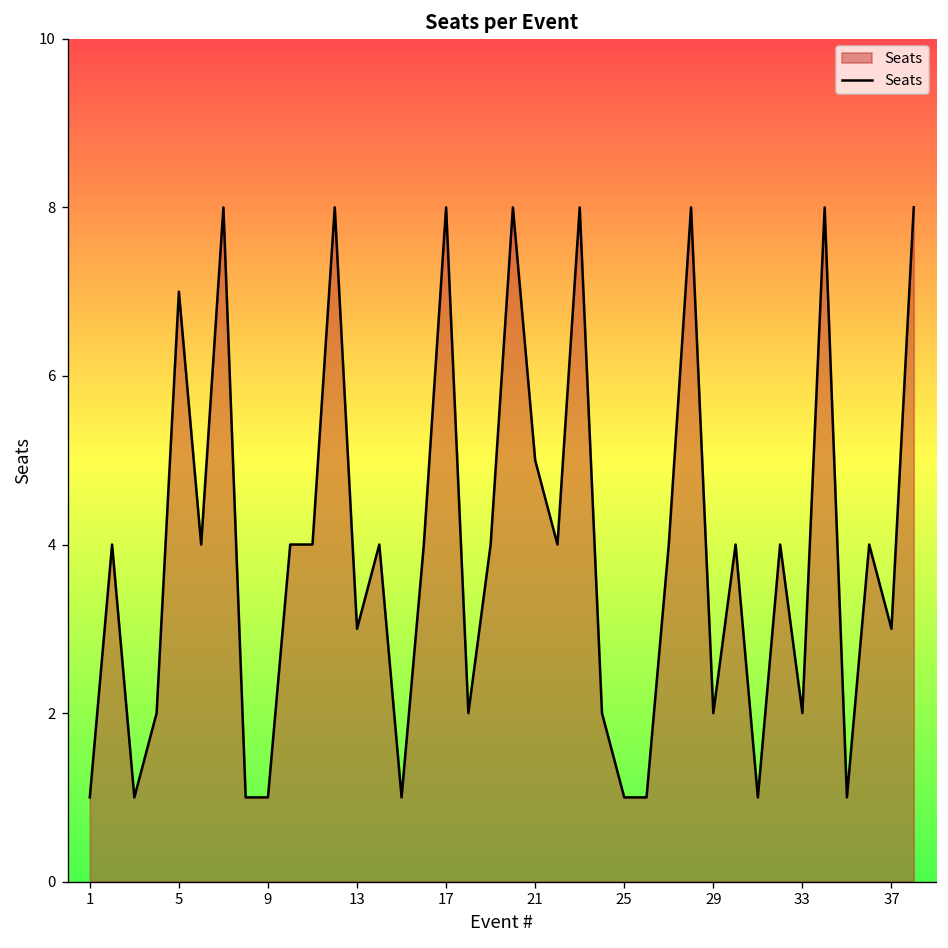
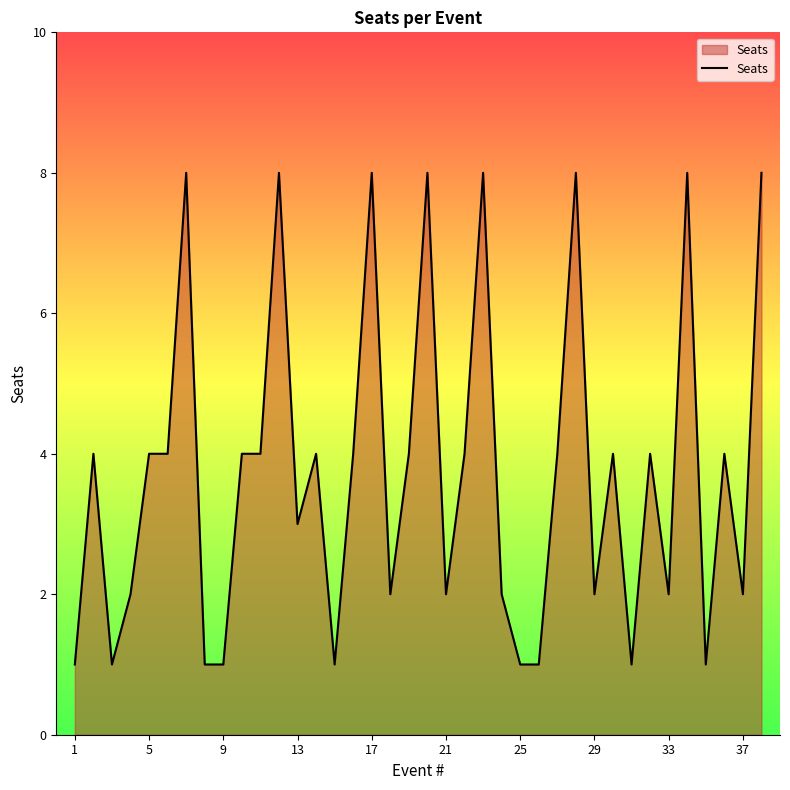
  {
    "1": 1,
-   "5": 7,
+   "5": 4,
    "9": 1,
    "13": 3,
    "17": 8,
-   "21": 5,
+   "21": 2,
    "25": 1,
    "29": 2,
    "33": 2,
-   "37": 3
+   "37": 2
  }
